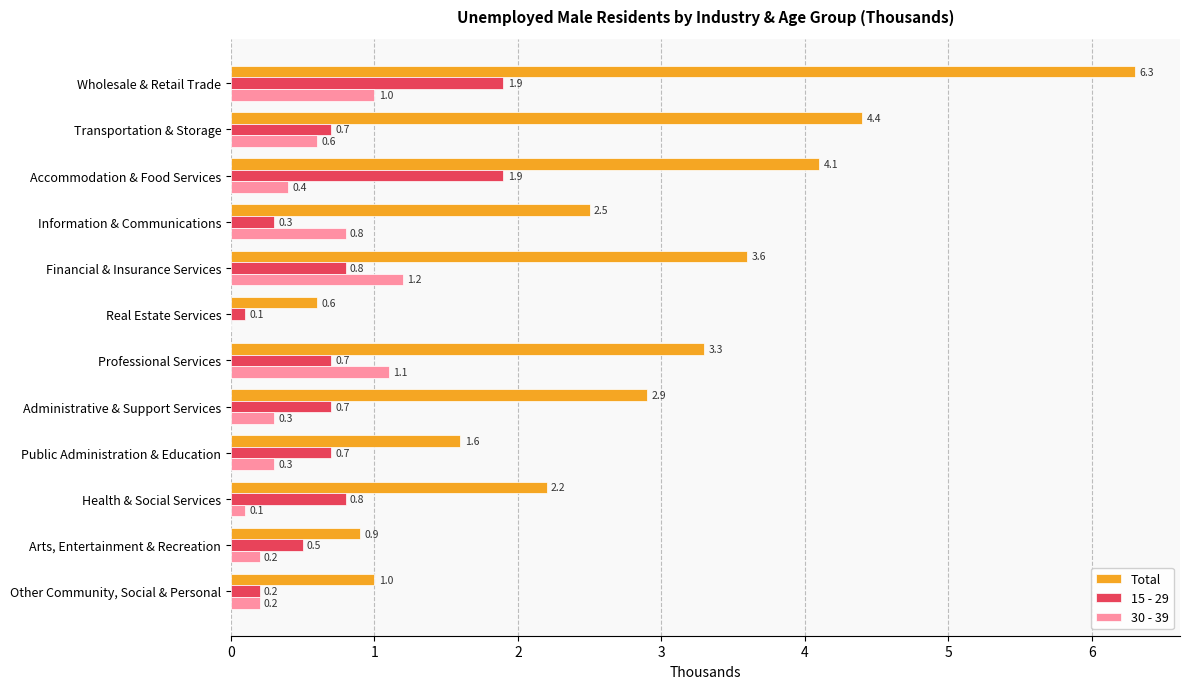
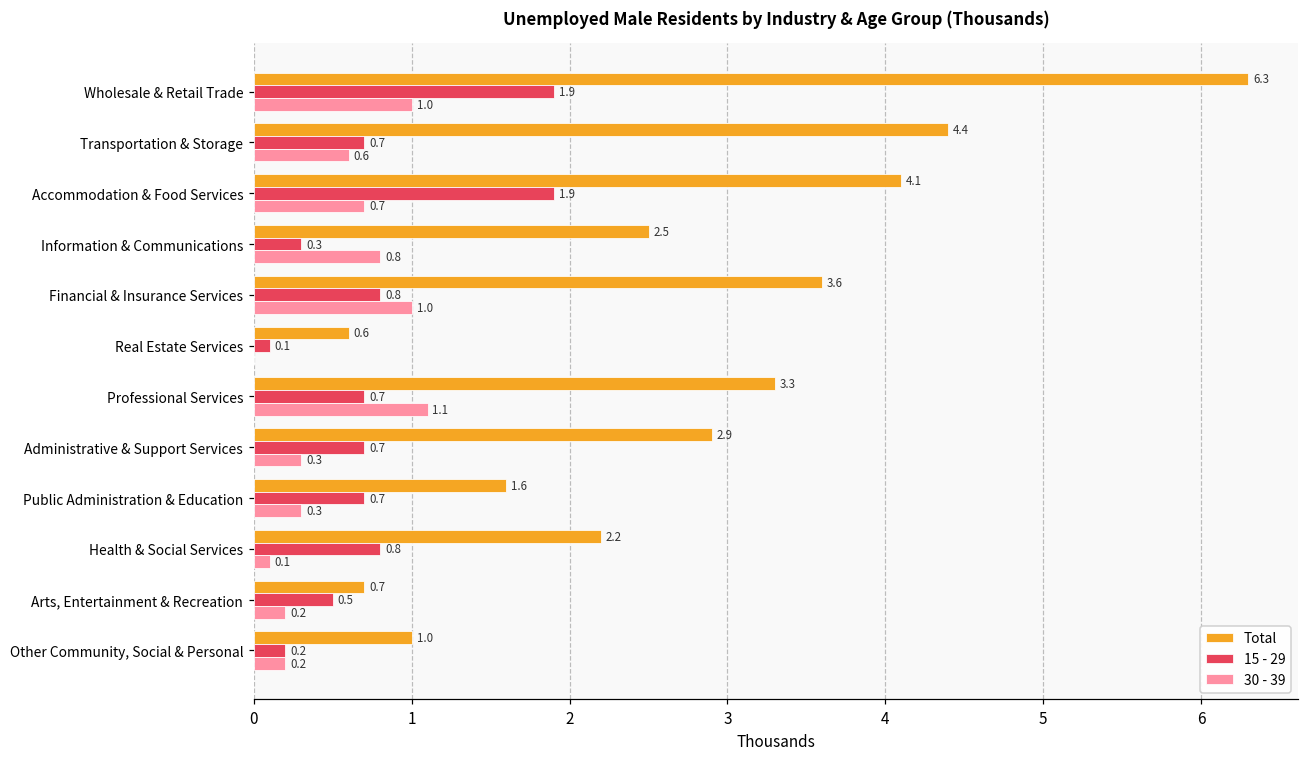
  {
    "Total": {
      "Wholesale & Retail Trade": 6.3,
      "Transportation & Storage": 4.4,
      "Accommodation & Food Services": 4.1,
      "Information & Communications": 2.5,
      "Financial & Insurance Services": 3.6,
      "Real Estate Services": 0.6,
      "Professional Services": 3.3,
      "Administrative & Support Services": 2.9,
      "Public Administration & Education": 1.6,
      "Health & Social Services": 2.2,
-     "Arts, Entertainment & Recreation": 0.9,
+     "Arts, Entertainment & Recreation": 0.7,
      "Other Community, Social & Personal": 1.0
    },
    "15 - 29": {
      "Wholesale & Retail Trade": 1.9,
      "Transportation & Storage": 0.7,
      "Accommodation & Food Services": 1.9,
      "Information & Communications": 0.3,
      "Financial & Insurance Services": 0.8,
      "Real Estate Services": 0.1,
      "Professional Services": 0.7,
      "Administrative & Support Services": 0.7,
      "Public Administration & Education": 0.7,
      "Health & Social Services": 0.8,
      "Arts, Entertainment & Recreation": 0.5,
      "Other Community, Social & Personal": 0.2
    },
    "30 - 39": {
      "Wholesale & Retail Trade": 1.0,
      "Transportation & Storage": 0.6,
-     "Accommodation & Food Services": 0.4,
+     "Accommodation & Food Services": 0.7,
      "Information & Communications": 0.8,
-     "Financial & Insurance Services": 1.2,
+     "Financial & Insurance Services": 1.0,
      "Professional Services": 1.1,
      "Administrative & Support Services": 0.3,
      "Public Administration & Education": 0.3,
      "Health & Social Services": 0.1,
      "Arts, Entertainment & Recreation": 0.2,
      "Other Community, Social & Personal": 0.2
    }
  }
